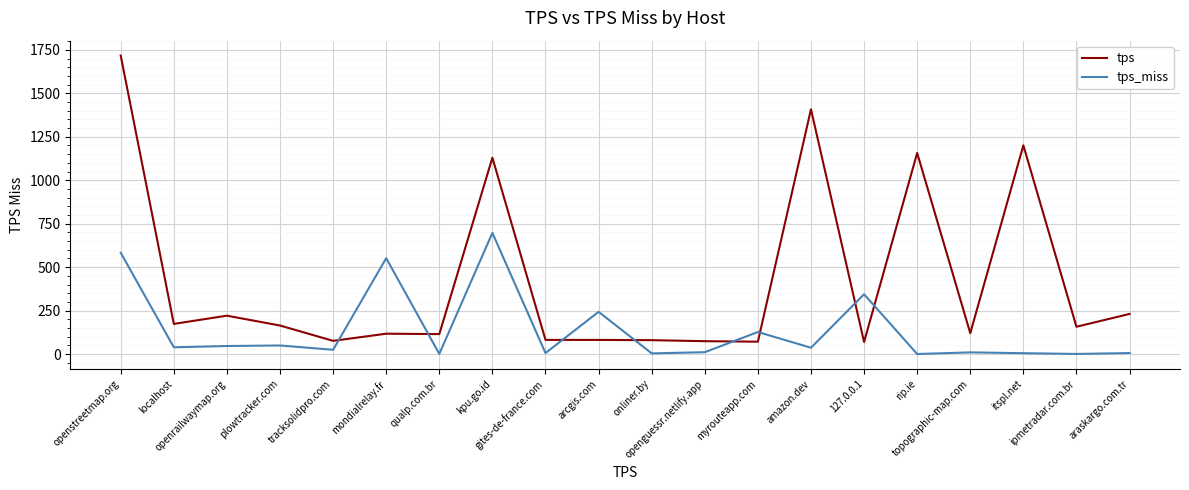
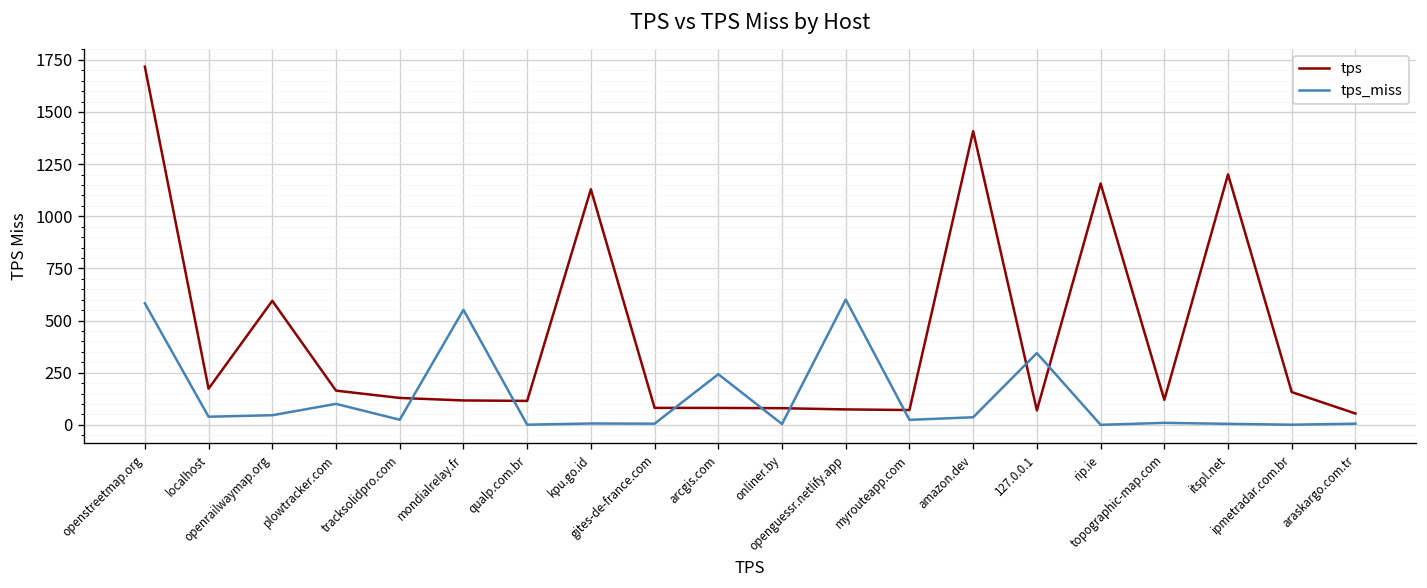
  {
    "tps": {
      "openstreetmap.org": 1720,
      "localhost": 170,
-     "openrailwaymap.org": 220,
+     "openrailwaymap.org": 590,
      "plowtracker.com": 160,
-     "tracksolidpro.com": 80,
+     "tracksolidpro.com": 130,
      "mondialrelay.fr": 120,
      "qualp.com.br": 110,
      "kpu.go.id": 1130,
      "gites-de-france.com": 80,
      "arcgis.com": 80,
      "onliner.by": 80,
      "openguessr.netlify.app": 70,
      "myrouteapp.com": 70,
      "amazon.dev": 1410,
      "127.0.0.1": 70,
      "rip.ie": 1160,
      "topographic-map.com": 120,
      "itspl.net": 1200,
      "ipmetradar.com.br": 160,
-     "araskargo.com.tr": 230
+     "araskargo.com.tr": 50
    },
    "tps_miss": {
      "openstreetmap.org": 580,
      "localhost": 40,
      "openrailwaymap.org": 50,
-     "plowtracker.com": 50,
+     "plowtracker.com": 100,
      "tracksolidpro.com": 20,
      "mondialrelay.fr": 550,
      "qualp.com.br": 0,
-     "kpu.go.id": 700,
+     "kpu.go.id": 10,
      "gites-de-france.com": 10,
      "arcgis.com": 240,
      "onliner.by": 0,
-     "openguessr.netlify.app": 10,
-     "myrouteapp.com": 130,
+     "openguessr.netlify.app": 600,
+     "myrouteapp.com": 20,
      "amazon.dev": 40,
      "127.0.0.1": 340,
      "rip.ie": 0,
      "topographic-map.com": 10,
      "itspl.net": 0,
      "ipmetradar.com.br": 0,
      "araskargo.com.tr": 10
    }
  }
